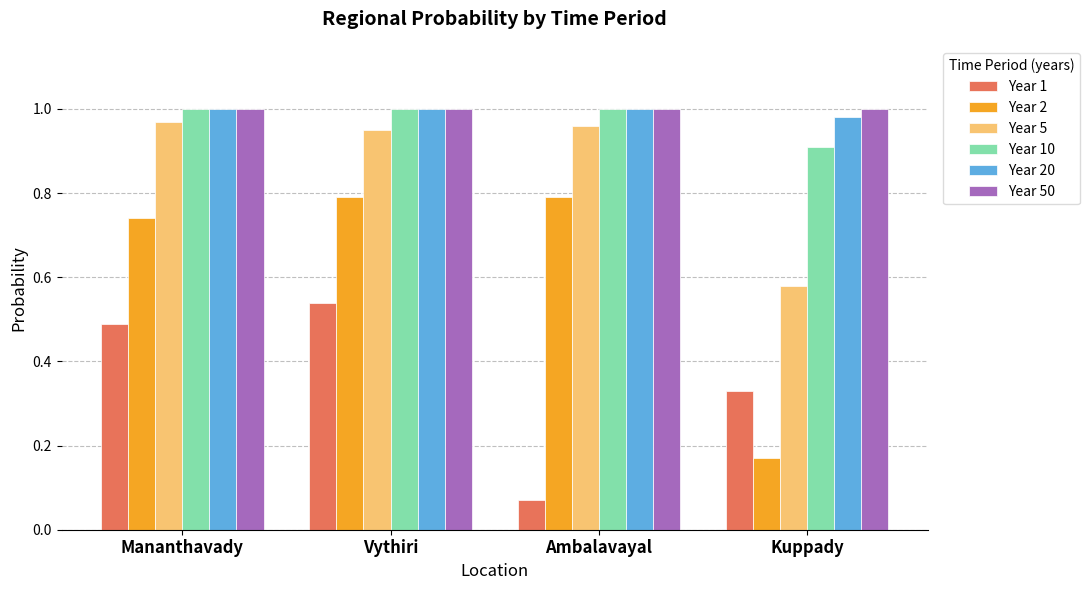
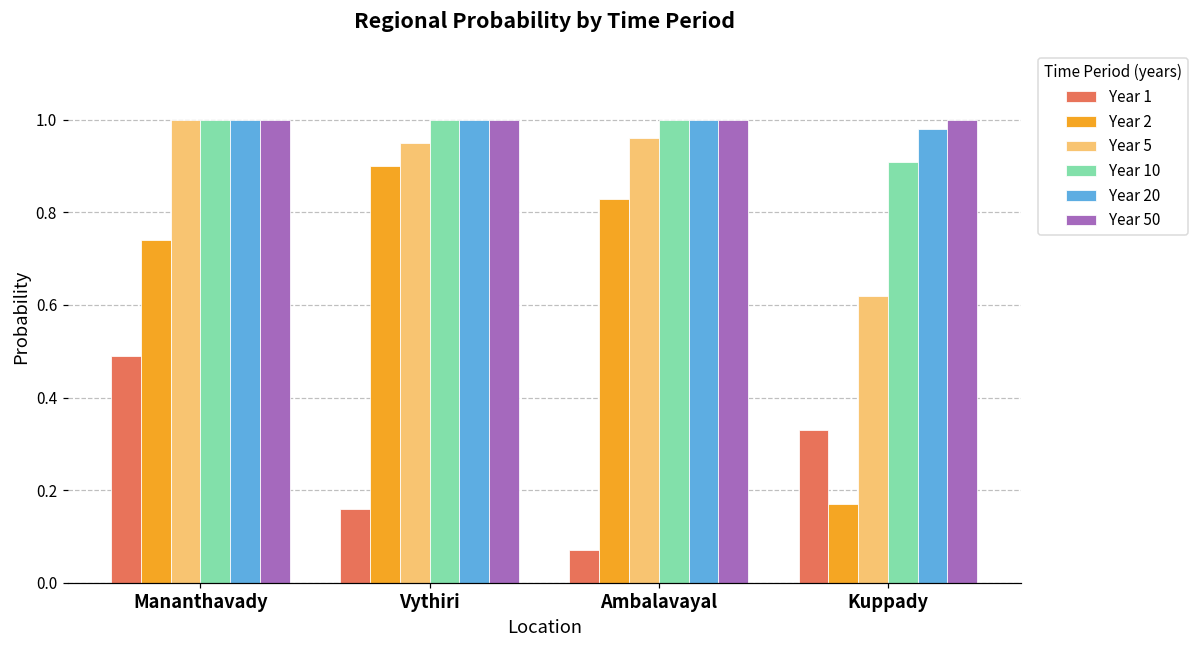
  {
    "Year 1": {
      "Mananthavady": 0.49,
-     "Vythiri": 0.54,
+     "Vythiri": 0.16,
      "Ambalavayal": 0.07,
      "Kuppady": 0.33
    },
    "Year 2": {
      "Mananthavady": 0.74,
-     "Vythiri": 0.79,
-     "Ambalavayal": 0.79,
+     "Vythiri": 0.90,
+     "Ambalavayal": 0.83,
      "Kuppady": 0.17
    },
    "Year 5": {
-     "Mananthavady": 0.97,
+     "Mananthavady": 1.00,
      "Vythiri": 0.95,
      "Ambalavayal": 0.96,
-     "Kuppady": 0.58
+     "Kuppady": 0.62
    },
    "Year 10": {
      "Mananthavady": 1.00,
      "Vythiri": 1.00,
      "Ambalavayal": 1.00,
      "Kuppady": 0.91
    },
    "Year 20": {
      "Mananthavady": 1.00,
      "Vythiri": 1.00,
      "Ambalavayal": 1.00,
      "Kuppady": 0.98
    },
    "Year 50": {
      "Mananthavady": 1.00,
      "Vythiri": 1.00,
      "Ambalavayal": 1.00,
      "Kuppady": 1.00
    }
  }
